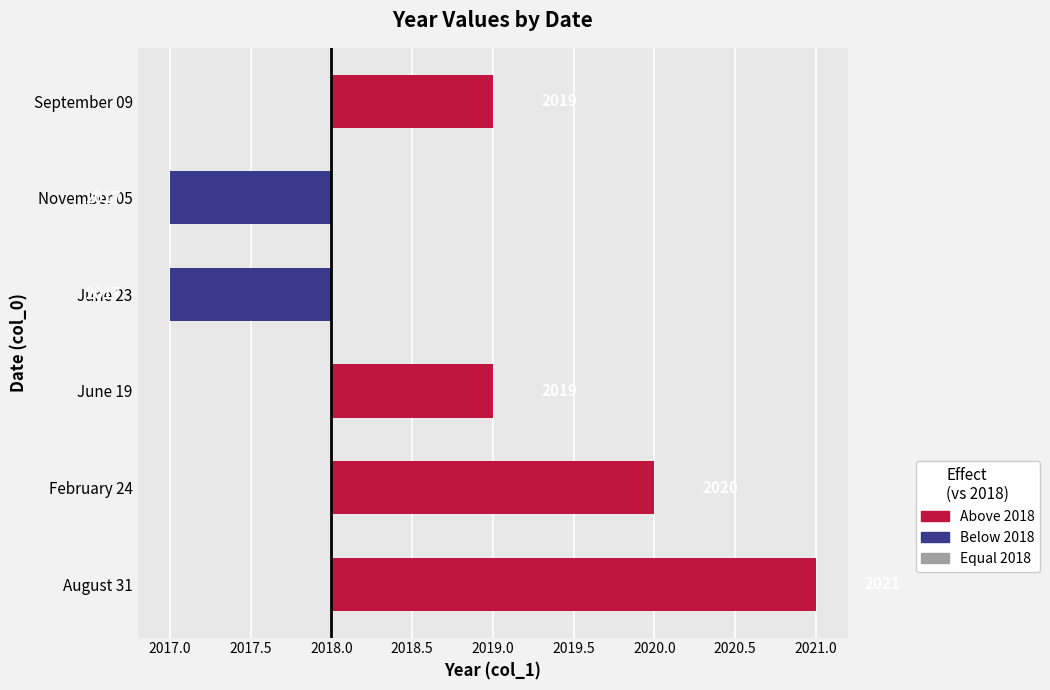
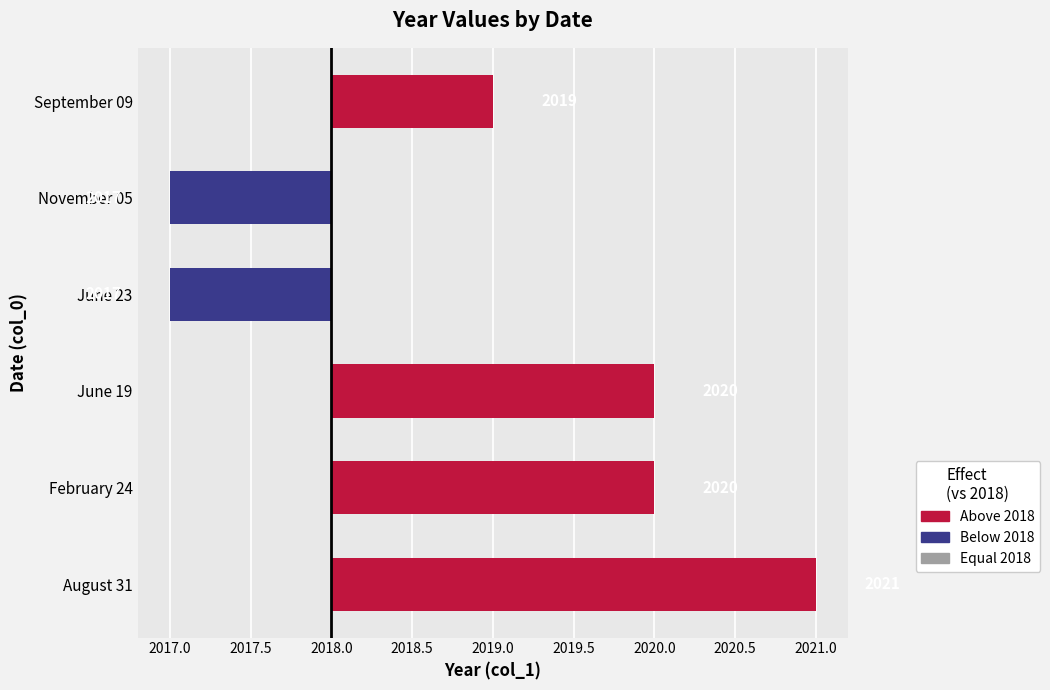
  {
    "September 09": 2019,
    "November 05": 2017,
    "June 23": 2017,
-   "June 19": 2019,
+   "June 19": 2020,
    "February 24": 2020,
    "August 31": 2021
  }
